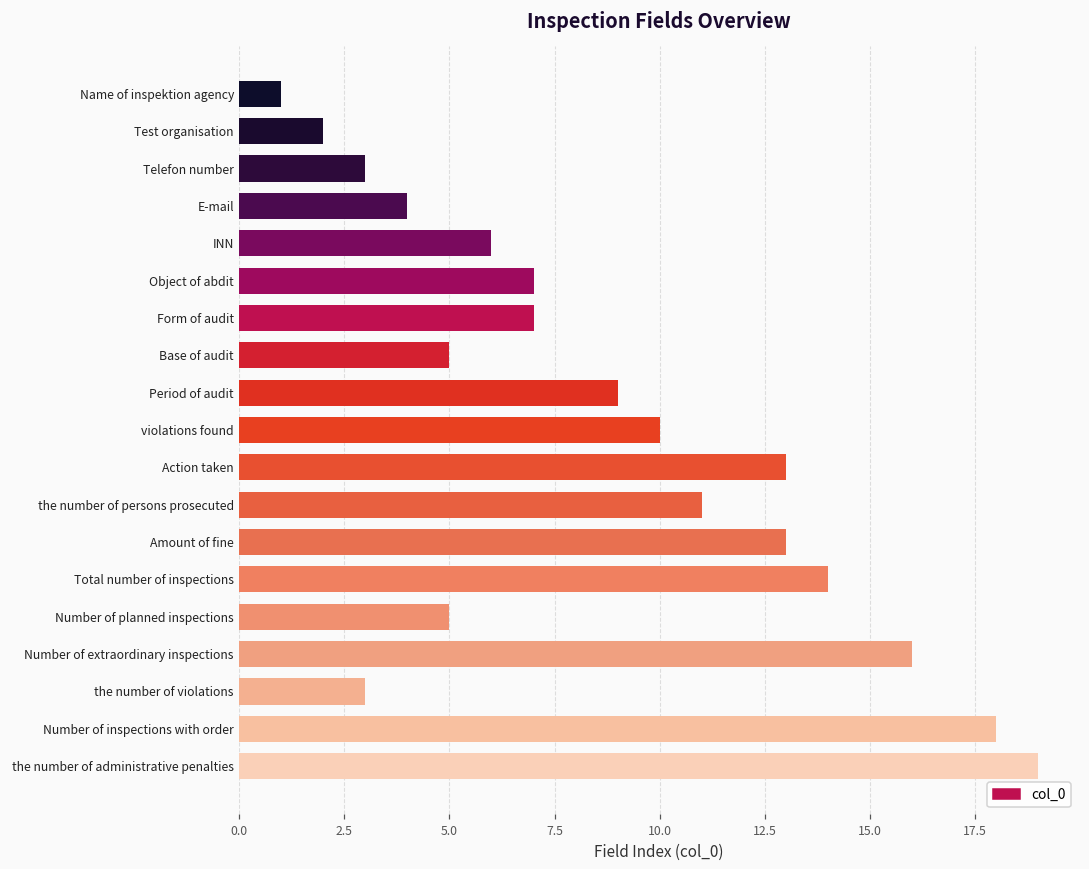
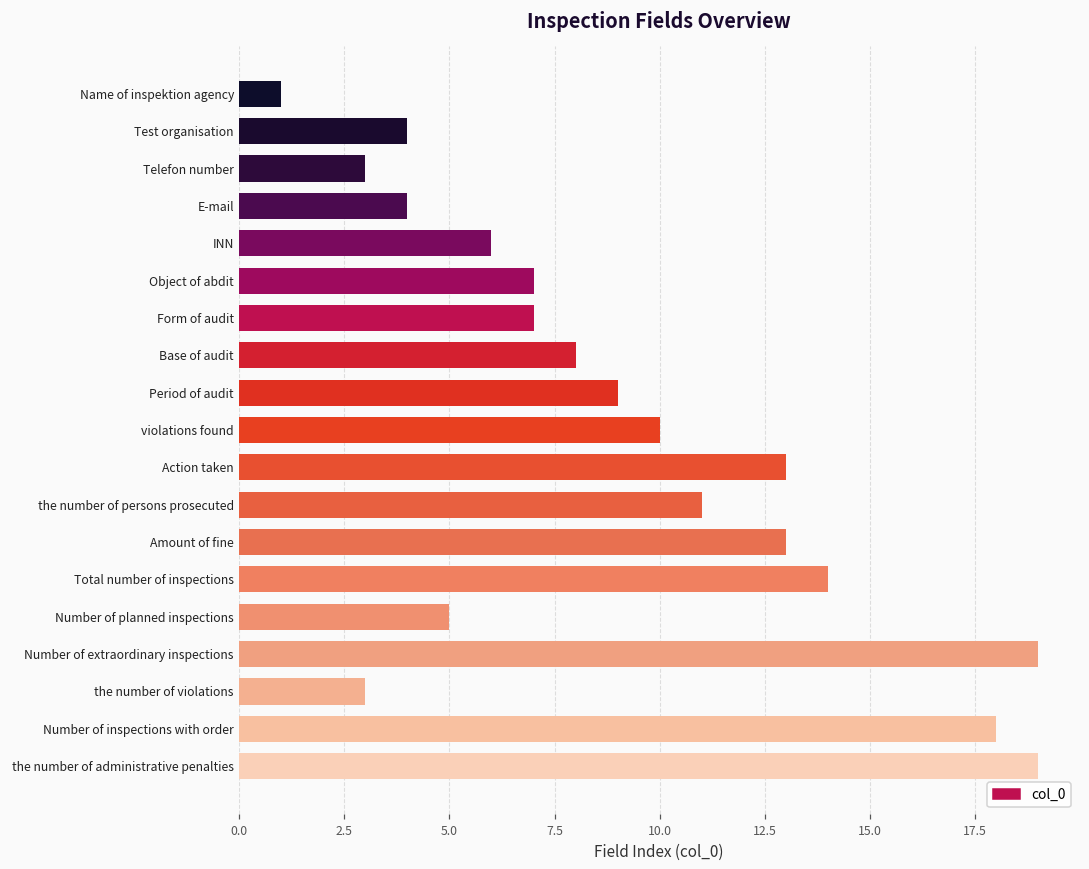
  {
    "Name of inspektion agency": 1,
-   "Test organisation": 2,
+   "Test organisation": 4,
    "Telefon number": 3,
    "E-mail": 4,
    "INN": 6,
    "Object of abdit": 7,
    "Form of audit": 7,
-   "Base of audit": 5,
+   "Base of audit": 8,
    "Period of audit": 9,
    "violations found": 10,
    "Action taken": 13,
    "the number of persons prosecuted": 11,
    "Amount of fine": 13,
    "Total number of inspections": 14,
    "Number of planned inspections": 5,
-   "Number of extraordinary inspections": 16,
+   "Number of extraordinary inspections": 19,
    "the number of violations": 3,
    "Number of inspections with order": 18,
    "the number of administrative penalties": 19
  }
